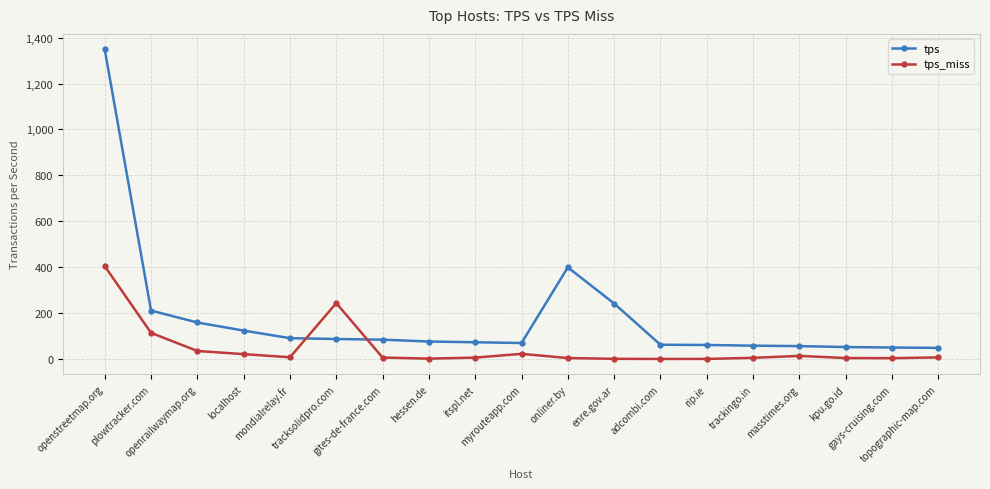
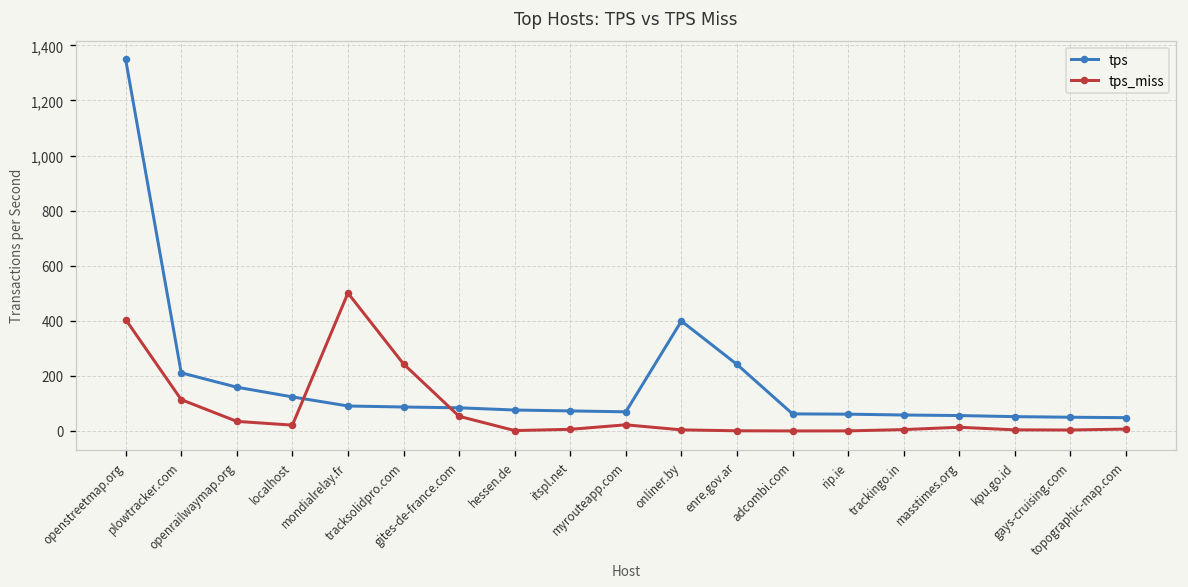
  {
    "tps": {
      "openstreetmap.org": "1,350",
      "plowtracker.com": "210",
      "openrailwaymap.org": "160",
      "localhost": "120",
      "mondialrelay.fr": "90",
      "tracksolidpro.com": "90",
      "gites-de-france.com": "80",
      "hessen.de": "80",
      "itspl.net": "70",
      "myrouteapp.com": "70",
      "onliner.by": "400",
      "enre.gov.ar": "240",
      "adcombi.com": "60",
      "rip.ie": "60",
      "trackingo.in": "60",
      "masstimes.org": "60",
      "kpu.go.id": "50",
      "gays-cruising.com": "50",
      "topographic-map.com": "50"
    },
    "tps_miss": {
      "openstreetmap.org": "400",
      "plowtracker.com": "110",
      "openrailwaymap.org": "30",
      "localhost": "20",
-     "mondialrelay.fr": "10",
+     "mondialrelay.fr": "500",
      "tracksolidpro.com": "240",
-     "gites-de-france.com": "10",
+     "gites-de-france.com": "50",
      "hessen.de": "0",
      "itspl.net": "10",
      "myrouteapp.com": "20",
      "onliner.by": "0",
      "enre.gov.ar": "0",
      "adcombi.com": "0",
      "rip.ie": "0",
      "trackingo.in": "0",
      "masstimes.org": "10",
      "kpu.go.id": "0",
      "gays-cruising.com": "0",
      "topographic-map.com": "10"
    }
  }
